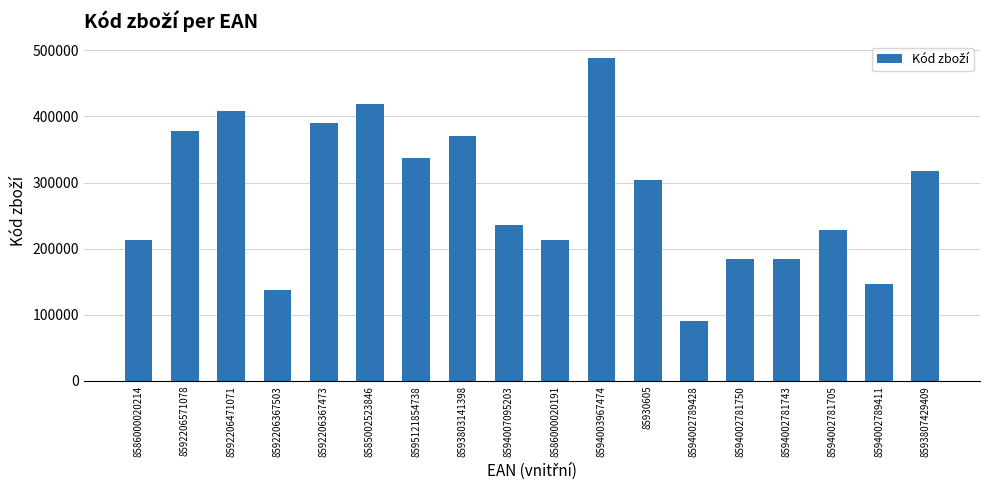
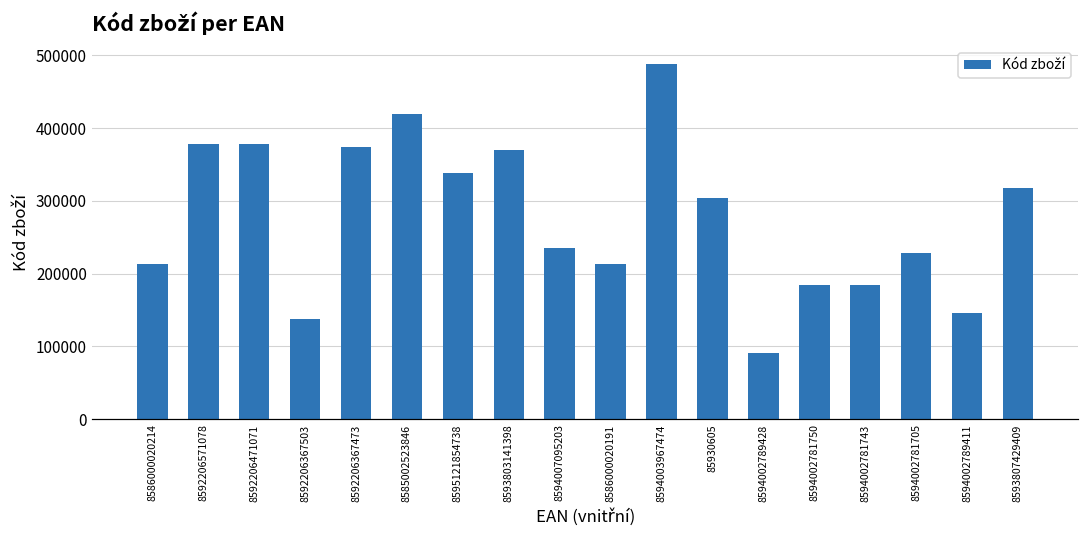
  {
    "8586000020214": 210000,
    "8592206571078": 380000,
-   "8592206471071": 410000,
+   "8592206471071": 380000,
    "8592206367503": 140000,
-   "8592206367473": 390000,
+   "8592206367473": 370000,
    "8585002523846": 420000,
    "8595121854738": 340000,
    "8593803141398": 370000,
    "8594007095203": 240000,
    "8586000020191": 210000,
    "8594003967474": 490000,
    "85930605": 300000,
    "8594002789428": 90000,
    "8594002781750": 180000,
    "8594002781743": 180000,
    "8594002781705": 230000,
    "8594002789411": 150000,
    "8593807429409": 320000
  }
